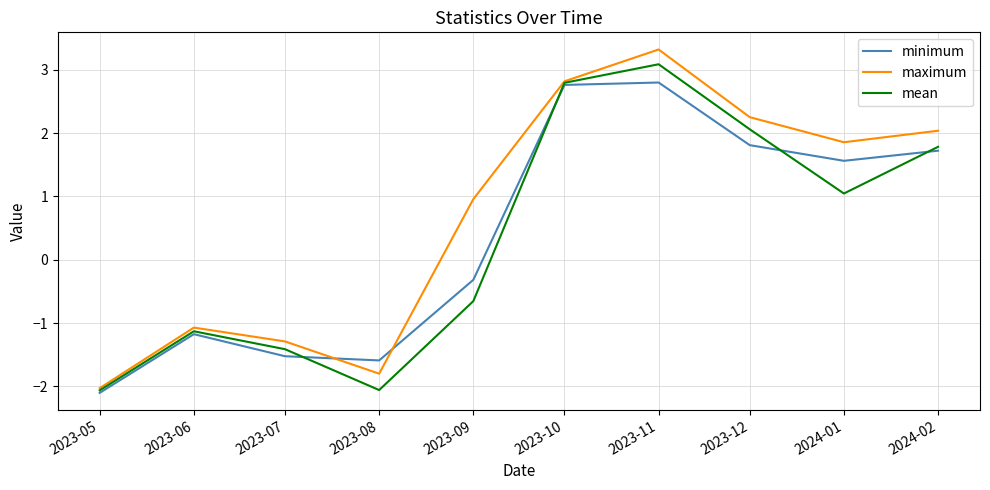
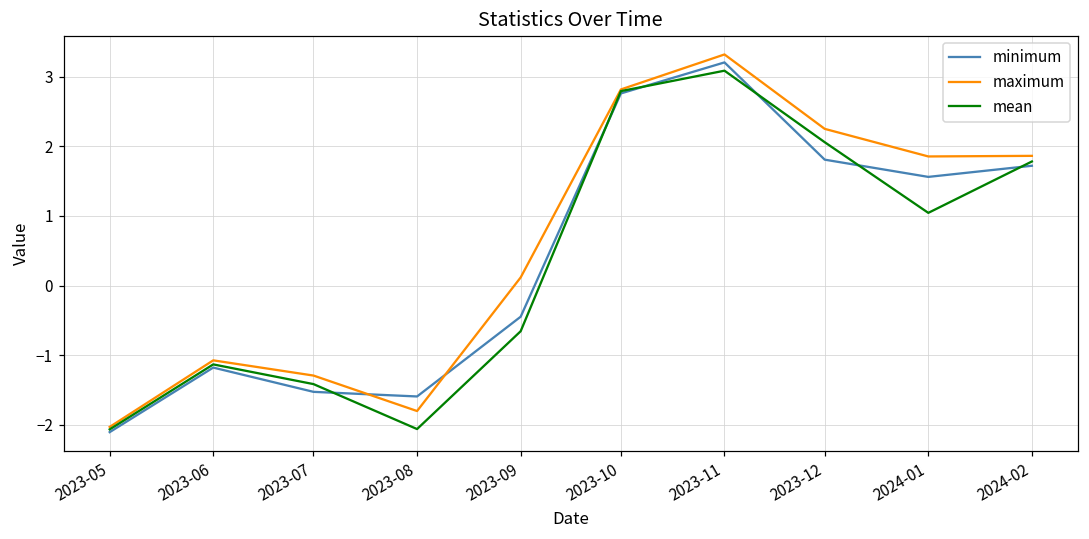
  {
    "minimum": {
      "2023-06": -1.2,
      "2023-07": -1.5,
      "2023-08": -1.6,
-     "2023-09": -0.3,
-     "2023-11": 2.8,
+     "2023-09": -0.4,
+     "2023-11": 3.2,
      "2023-12": 1.8,
      "2024-01": 1.6,
      "2024-02": 1.7
    },
    "maximum": {
      "2023-06": -1.1,
      "2023-07": -1.3,
      "2023-08": -1.8,
-     "2023-09": 1.0,
+     "2023-09": 0.1,
      "2023-11": 3.3,
      "2023-12": 2.3,
      "2024-01": 1.9,
-     "2024-02": 2.0
+     "2024-02": 1.9
    },
    "mean": {
      "2023-06": -1.1,
      "2023-07": -1.4,
      "2023-08": -2.1,
      "2023-09": -0.7,
      "2023-11": 3.1,
      "2023-12": 2.1,
      "2024-01": 1.0,
      "2024-02": 1.8
    }
  }
